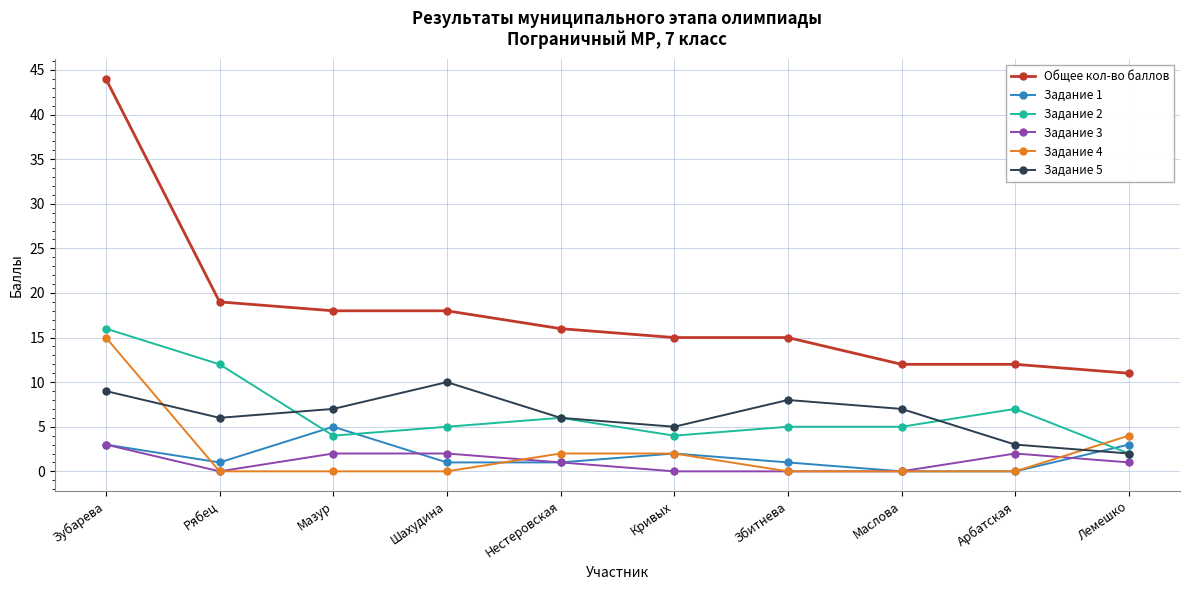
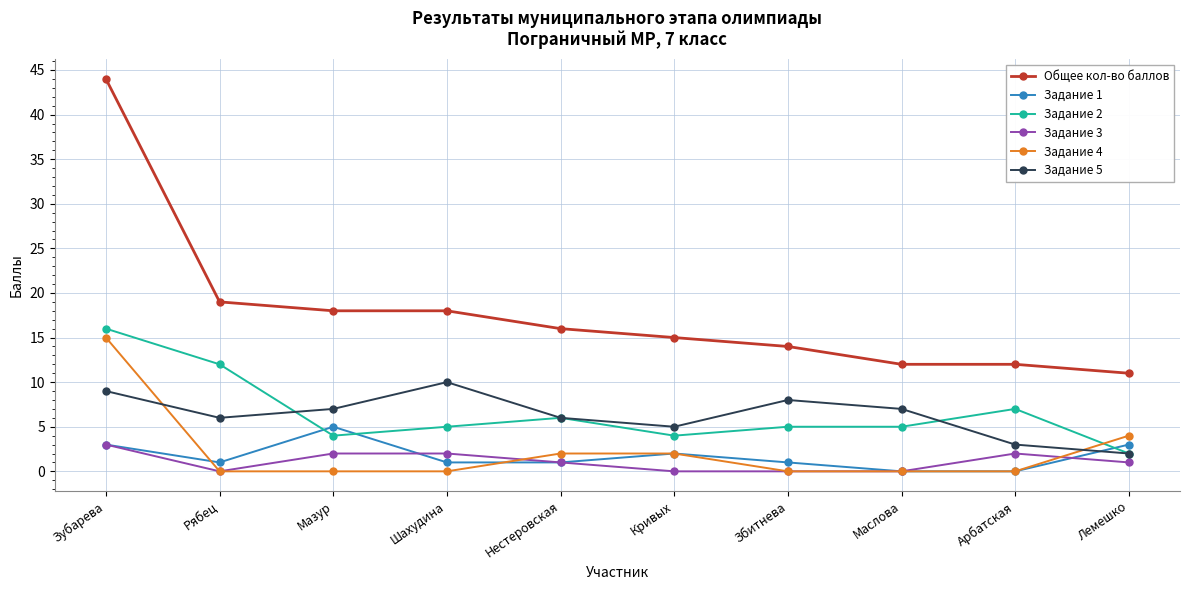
  {
    "Общее кол-во баллов": {
      "Зубарева": 44,
      "Рябец": 19,
      "Мазур": 18,
      "Шахудина": 18,
      "Нестеровская": 16,
      "Кривых": 15,
-     "Збитнева": 15,
+     "Збитнева": 14,
      "Маслова": 12,
      "Арбатская": 12,
      "Лемешко": 11
    },
    "Задание 1": {
      "Рябец": 1,
      "Мазур": 5,
      "Шахудина": 1,
      "Збитнева": 1,
      "Лемешко": 3
    },
    "Задание 2": {
      "Зубарева": 16,
      "Рябец": 12,
      "Мазур": 4,
      "Шахудина": 5,
      "Кривых": 4,
      "Збитнева": 5,
      "Маслова": 5,
      "Арбатская": 7
    },
    "Задание 3": {
      "Мазур": 2,
      "Шахудина": 2,
      "Кривых": 0,
      "Арбатская": 2,
      "Лемешко": 1
    },
    "Задание 4": {
      "Зубарева": 15,
      "Мазур": 0,
      "Шахудина": 0,
      "Нестеровская": 2,
      "Лемешко": 4
    },
    "Задание 5": {
      "Зубарева": 9,
      "Рябец": 6,
      "Мазур": 7,
      "Шахудина": 10,
      "Кривых": 5,
      "Збитнева": 8,
      "Маслова": 7,
      "Арбатская": 3
    }
  }
